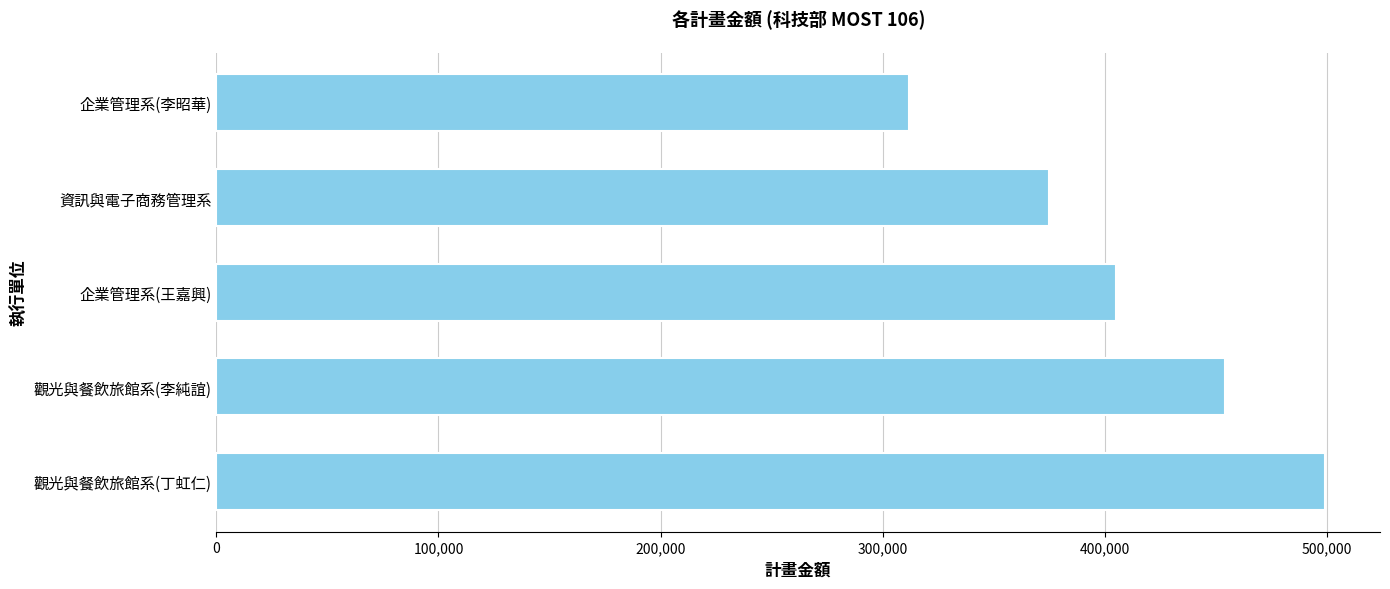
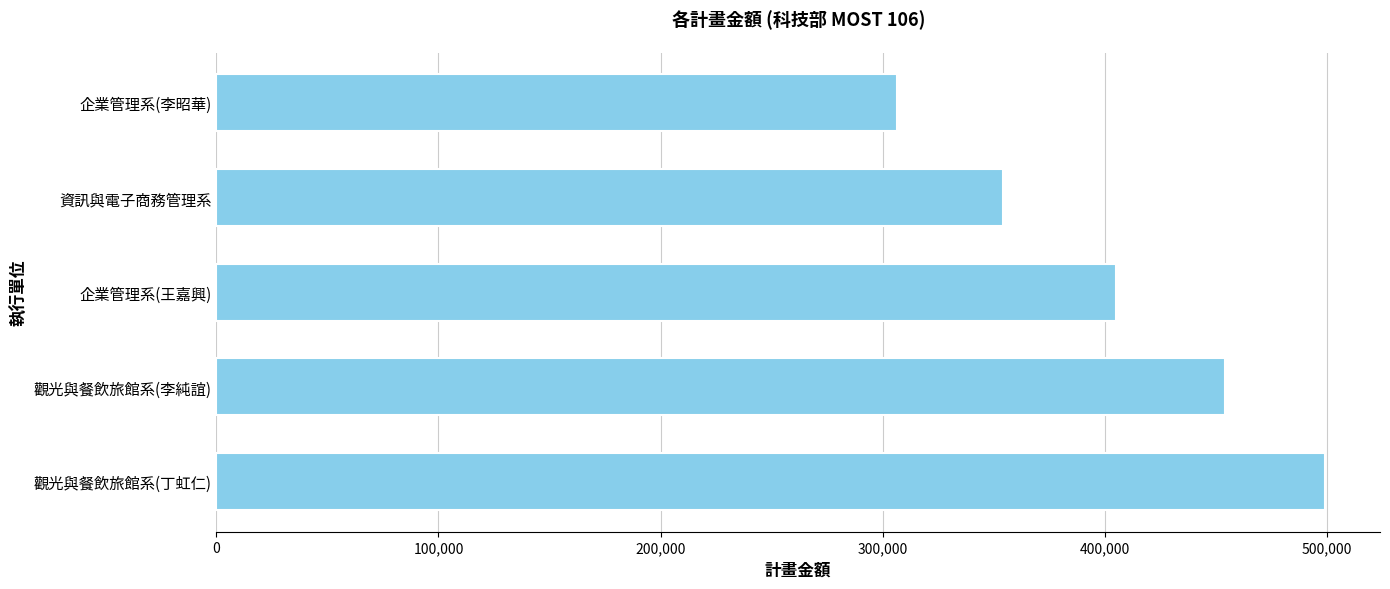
  {
-   "企業管理系(李昭華)": "312,000",
-   "資訊與電子商務管理系": "375,000",
+   "企業管理系(李昭華)": "306,000",
+   "資訊與電子商務管理系": "354,000",
    "企業管理系(王嘉興)": "405,000",
    "觀光與餐飲旅館系(李純誼)": "454,000",
    "觀光與餐飲旅館系(丁虹仁)": "499,000"
  }
